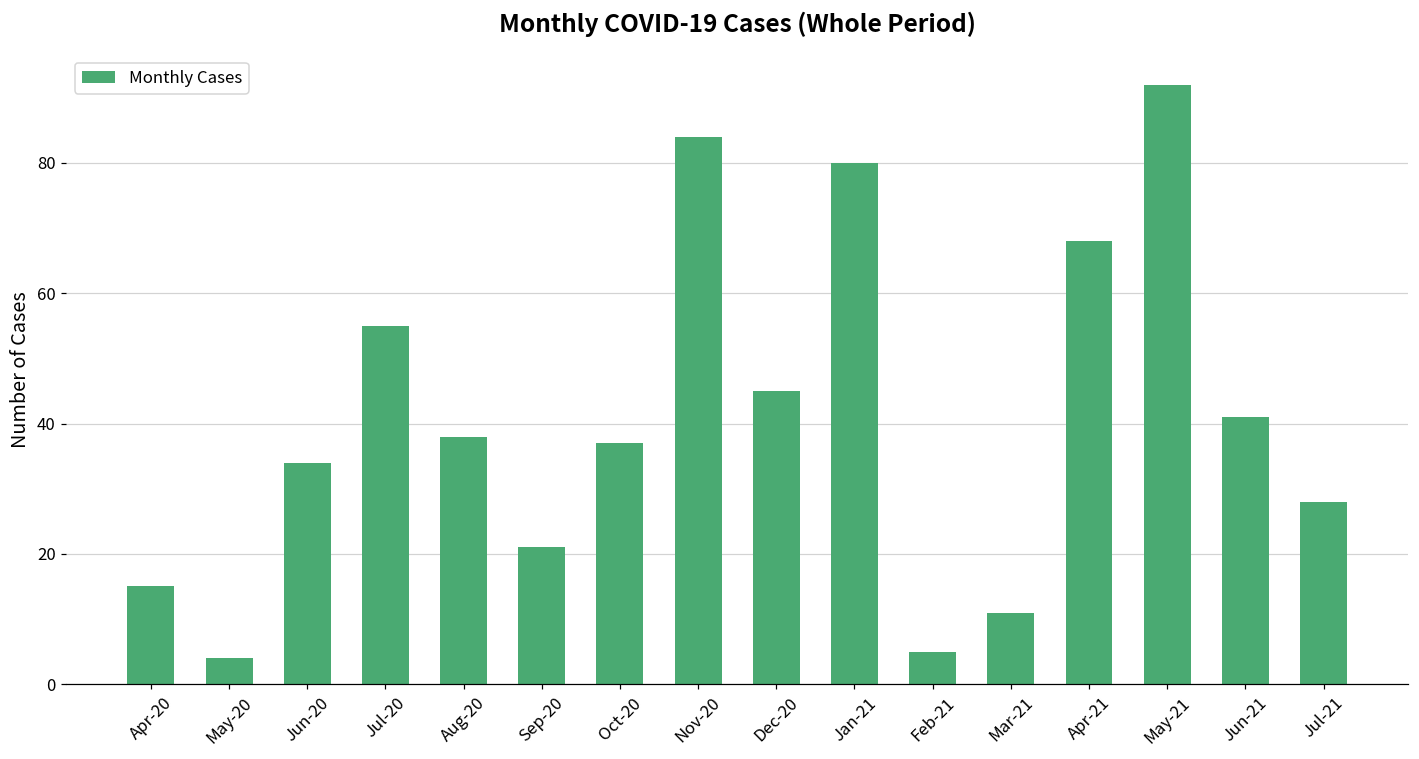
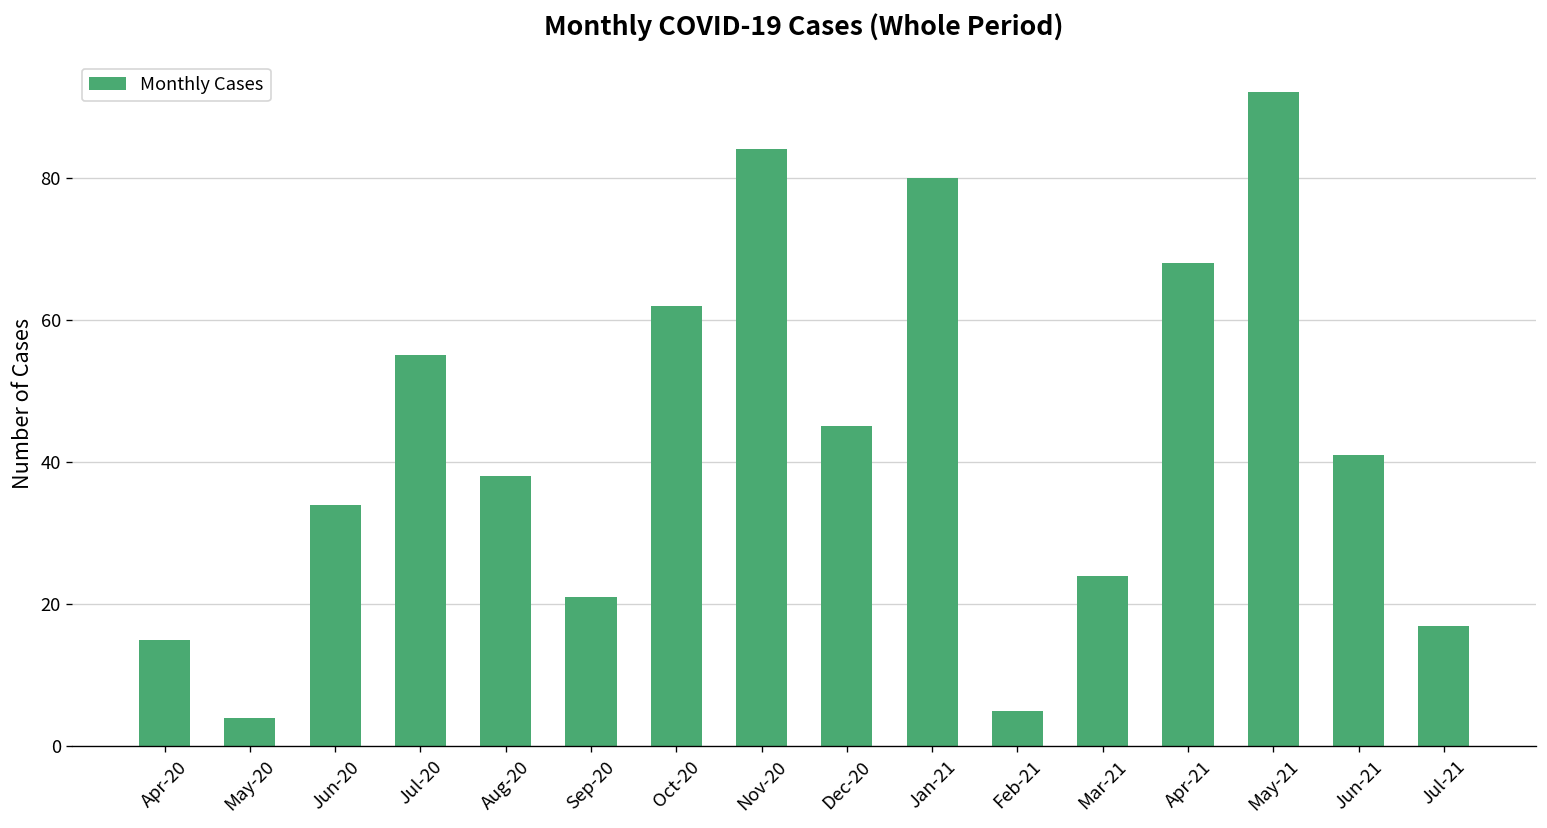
  {
    "Apr-20": 15,
    "May-20": 4,
    "Jun-20": 34,
    "Jul-20": 55,
    "Aug-20": 38,
    "Sep-20": 21,
-   "Oct-20": 37,
+   "Oct-20": 62,
    "Nov-20": 84,
    "Dec-20": 45,
    "Jan-21": 80,
    "Feb-21": 5,
-   "Mar-21": 11,
+   "Mar-21": 24,
    "Apr-21": 68,
    "May-21": 92,
    "Jun-21": 41,
-   "Jul-21": 28
+   "Jul-21": 17
  }
